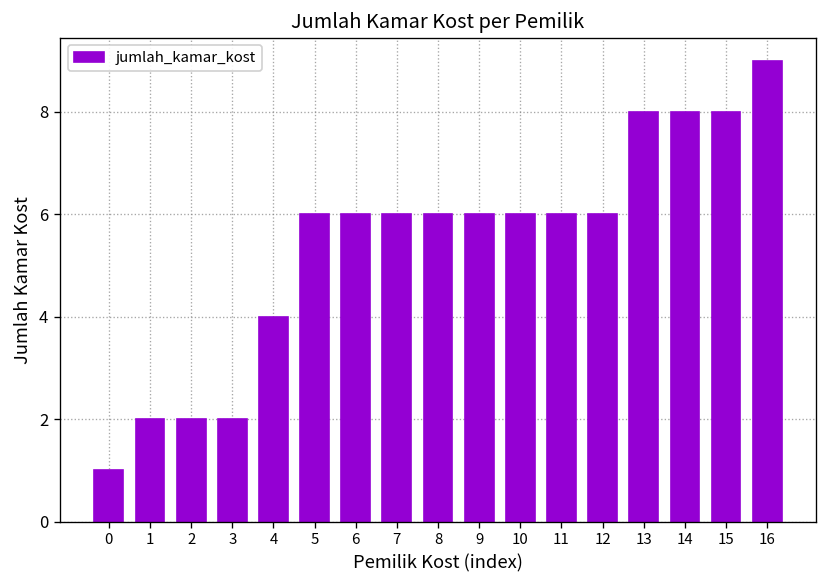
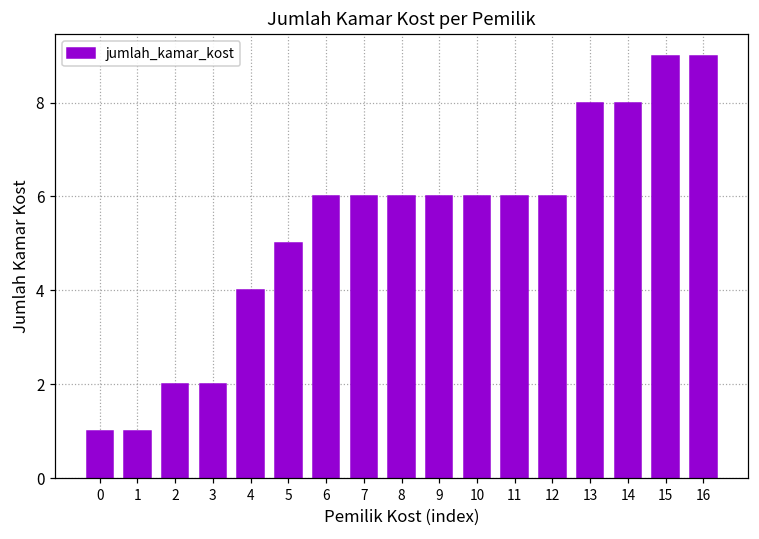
  {
    "0": 1,
-   "1": 2,
+   "1": 1,
    "2": 2,
    "3": 2,
    "4": 4,
-   "5": 6,
+   "5": 5,
    "6": 6,
    "7": 6,
    "8": 6,
    "9": 6,
    "10": 6,
    "11": 6,
    "12": 6,
    "13": 8,
    "14": 8,
-   "15": 8,
+   "15": 9,
    "16": 9
  }
